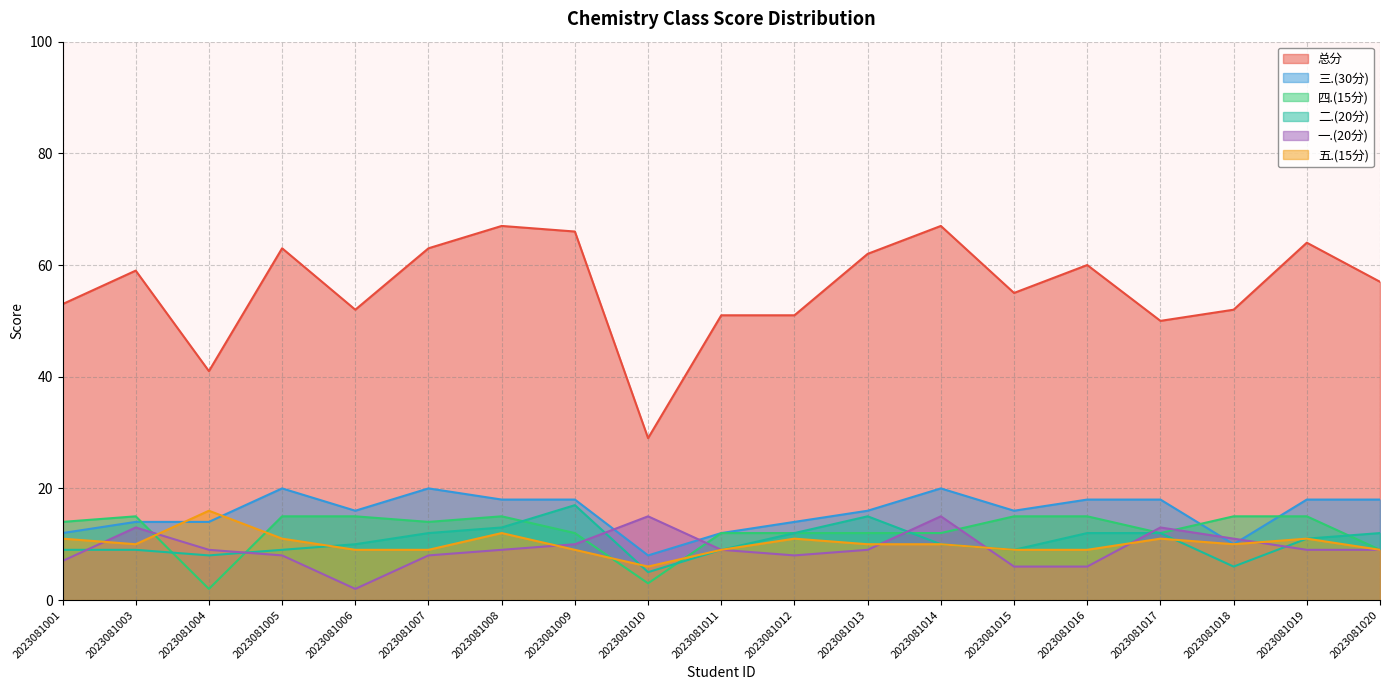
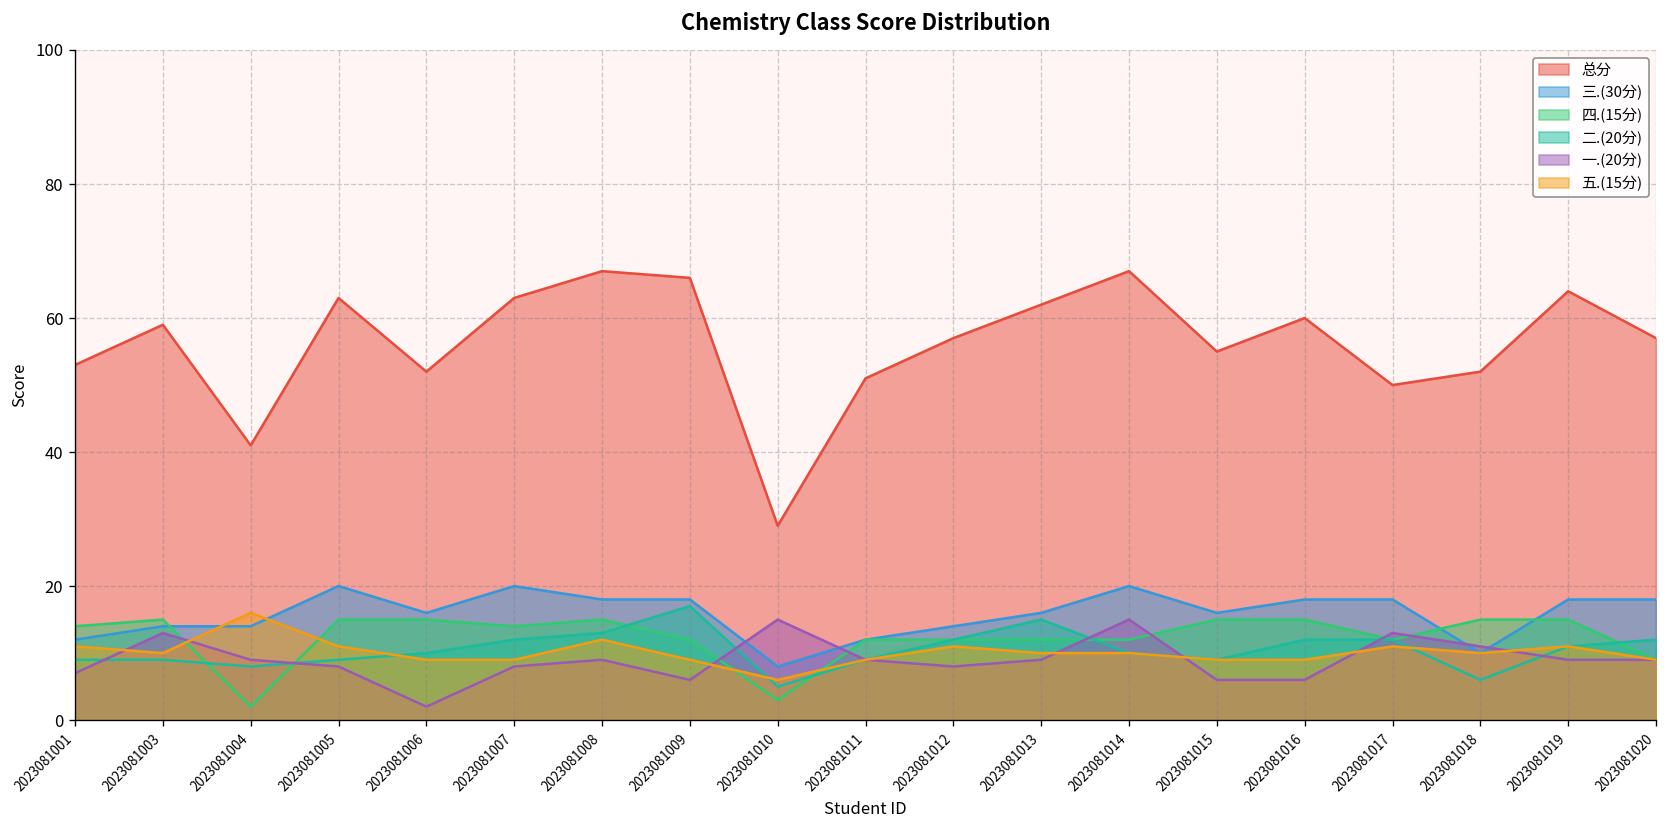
  {
    "总分": {
      "2023081001": 53,
      "2023081003": 59,
      "2023081004": 41,
      "2023081005": 63,
      "2023081006": 52,
      "2023081007": 63,
      "2023081008": 67,
      "2023081009": 66,
      "2023081010": 29,
      "2023081011": 51,
-     "2023081012": 51,
+     "2023081012": 57,
      "2023081013": 62,
      "2023081014": 67,
      "2023081015": 55,
      "2023081016": 60,
      "2023081017": 50,
      "2023081018": 52,
      "2023081019": 64,
      "2023081020": 57
    },
    "一.(20分)": {
      "2023081001": 7,
      "2023081003": 13,
      "2023081004": 9,
      "2023081005": 8,
      "2023081006": 2,
      "2023081007": 8,
      "2023081008": 9,
-     "2023081009": 10,
+     "2023081009": 6,
      "2023081010": 15,
      "2023081012": 8,
      "2023081013": 9,
      "2023081014": 15,
      "2023081015": 6,
      "2023081016": 6,
      "2023081017": 13,
      "2023081018": 11,
      "2023081019": 9
    },
    "五.(15分)": {
      "2023081001": 11,
      "2023081003": 10,
      "2023081004": 16,
      "2023081005": 11,
      "2023081006": 9,
      "2023081007": 9,
      "2023081008": 12,
      "2023081009": 9,
      "2023081010": 6,
      "2023081012": 11,
      "2023081013": 10,
      "2023081016": 9,
      "2023081017": 11
    }
  }
